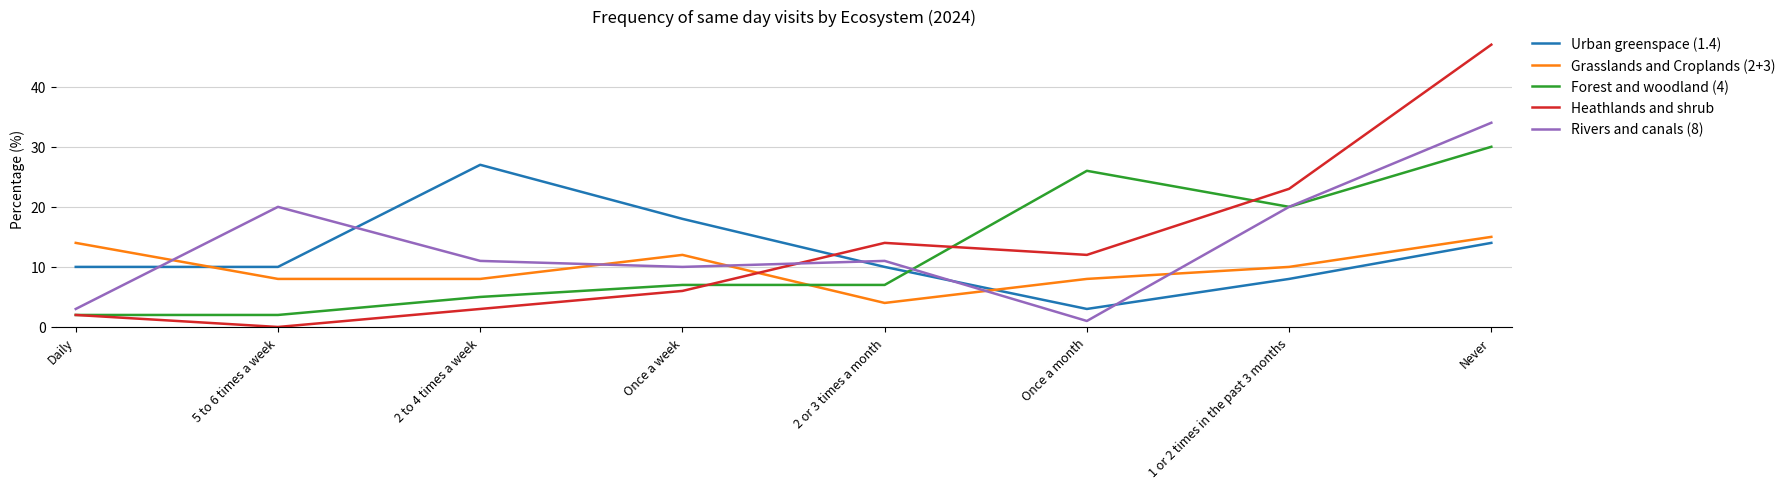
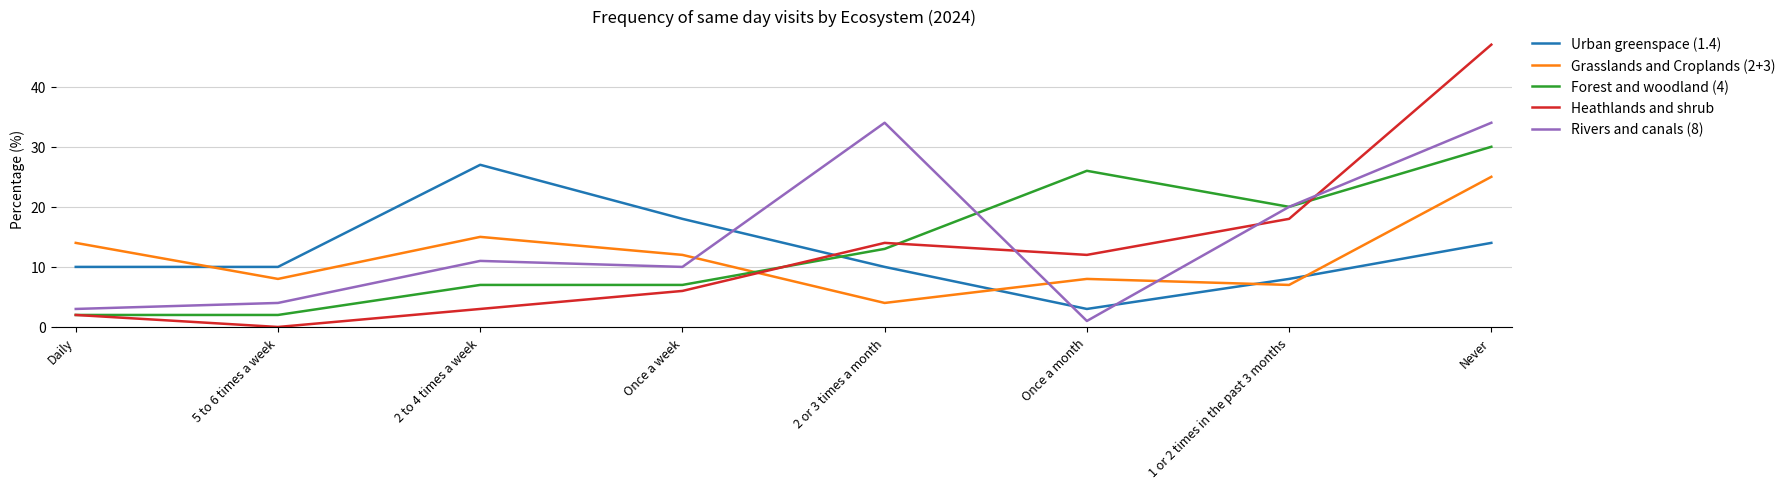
  {
    "Urban greenspace (1.4)": {
      "Daily": 10,
      "5 to 6 times a week": 10,
      "2 to 4 times a week": 27,
      "Once a week": 18,
      "2 or 3 times a month": 10,
      "Once a month": 3,
      "1 or 2 times in the past 3 months": 8,
      "Never": 14
    },
    "Grasslands and Croplands (2+3)": {
      "Daily": 14,
      "5 to 6 times a week": 8,
-     "2 to 4 times a week": 8,
+     "2 to 4 times a week": 15,
      "Once a week": 12,
      "2 or 3 times a month": 4,
      "Once a month": 8,
-     "1 or 2 times in the past 3 months": 10,
-     "Never": 15
+     "1 or 2 times in the past 3 months": 7,
+     "Never": 25
    },
    "Forest and woodland (4)": {
      "5 to 6 times a week": 2,
-     "2 to 4 times a week": 5,
+     "2 to 4 times a week": 7,
      "Once a week": 7,
-     "2 or 3 times a month": 7,
+     "2 or 3 times a month": 13,
      "Once a month": 26,
      "Never": 30
    },
    "Heathlands and shrub": {
      "5 to 6 times a week": 0,
      "2 to 4 times a week": 3,
      "Once a week": 6,
      "2 or 3 times a month": 14,
      "Once a month": 12,
-     "1 or 2 times in the past 3 months": 23,
+     "1 or 2 times in the past 3 months": 18,
      "Never": 47
    },
    "Rivers and canals (8)": {
      "Daily": 3,
-     "5 to 6 times a week": 20,
+     "5 to 6 times a week": 4,
      "2 to 4 times a week": 11,
      "Once a week": 10,
-     "2 or 3 times a month": 11,
+     "2 or 3 times a month": 34,
      "Once a month": 1,
      "Never": 34
    }
  }
